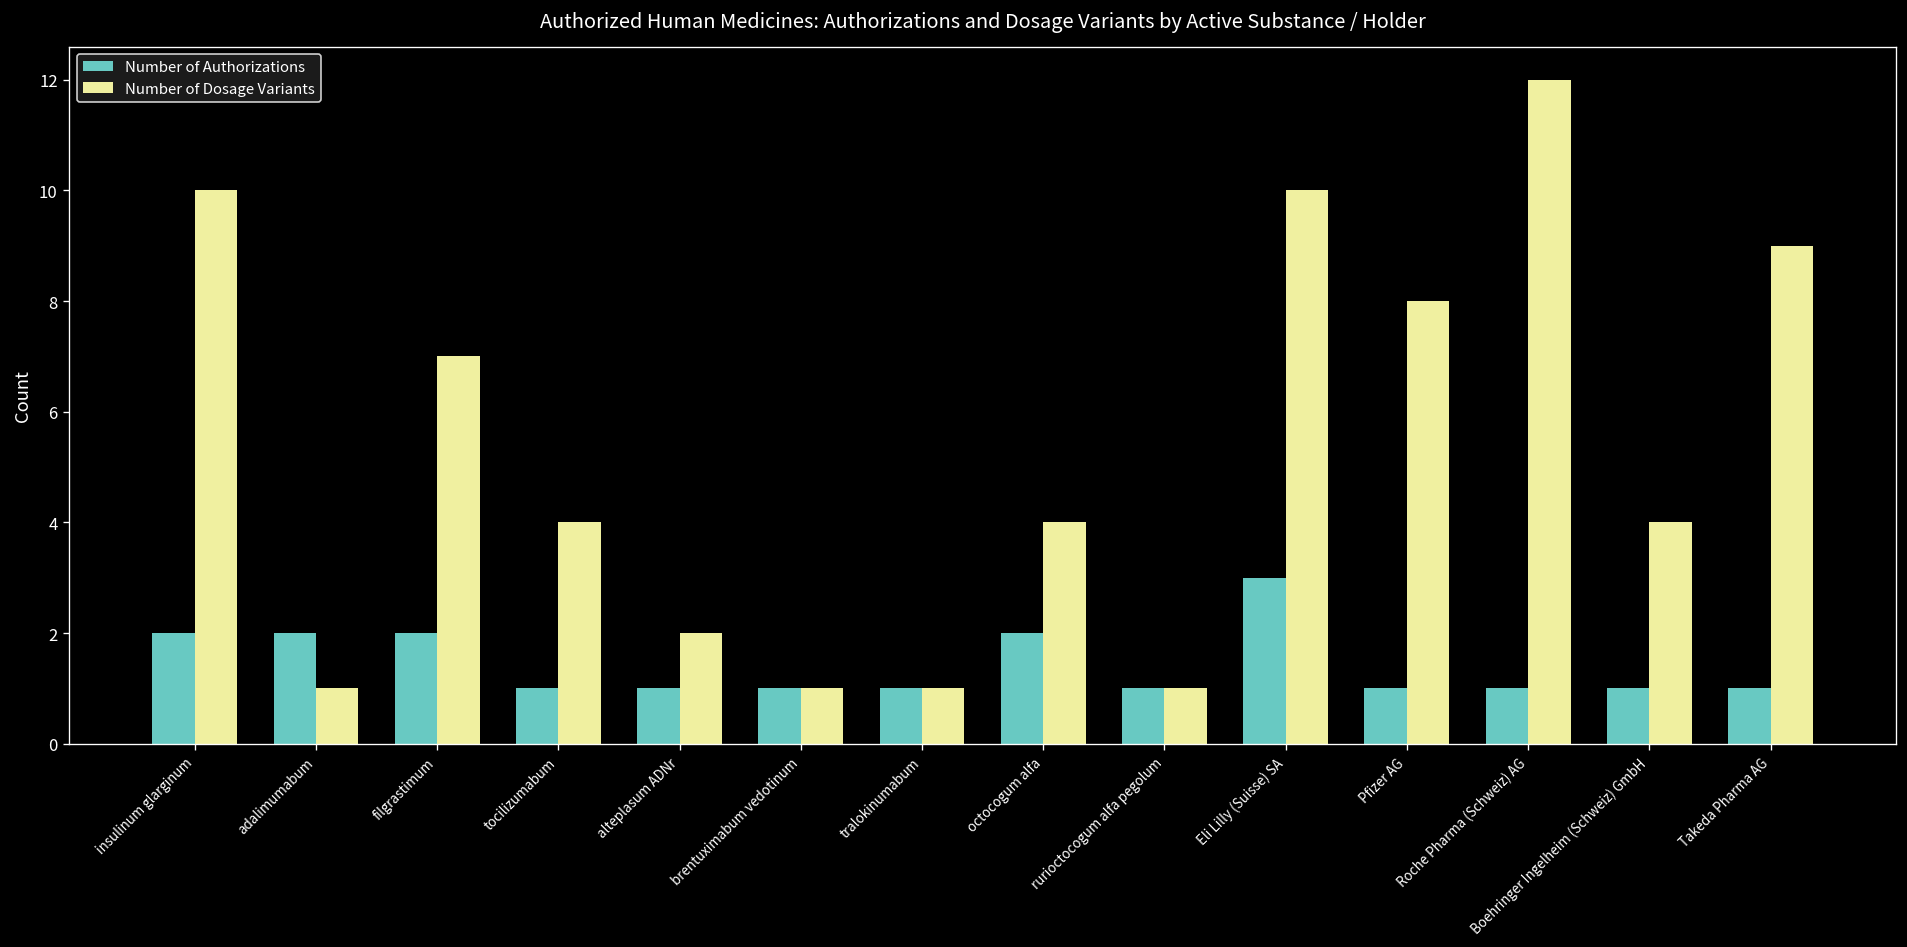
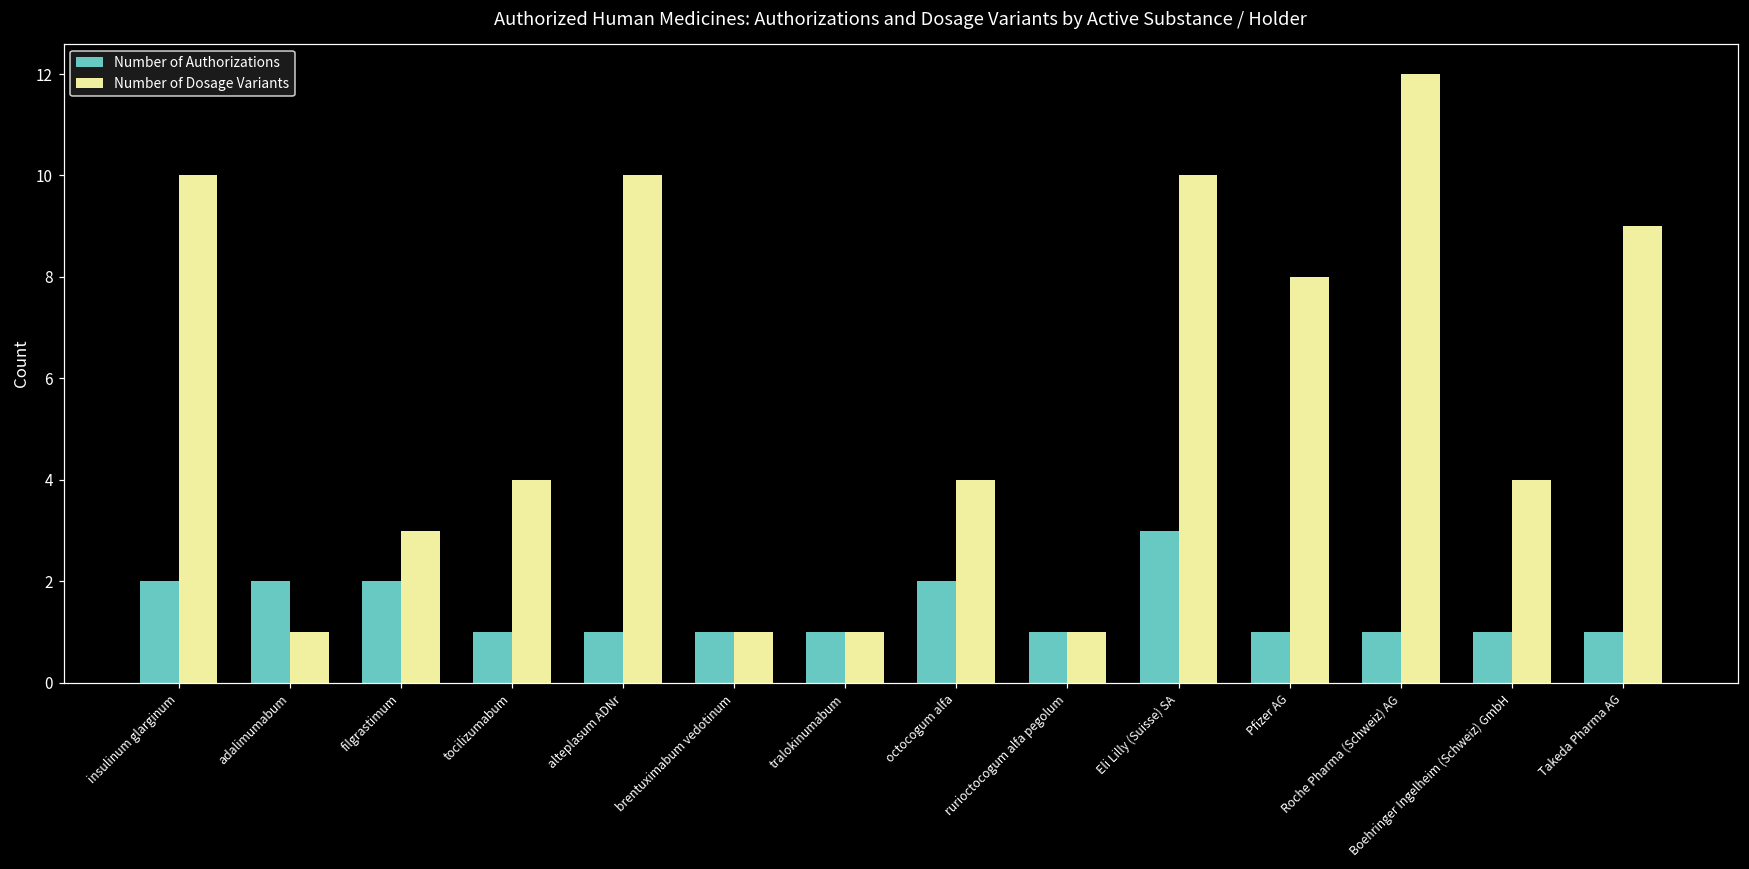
  {
    "Number of Authorizations": {
      "insulinum glarginum": 2,
      "adalimumabum": 2,
      "filgrastimum": 2,
      "tocilizumabum": 1,
      "alteplasum ADNr": 1,
      "brentuximabum vedotinum": 1,
      "tralokinumabum": 1,
      "octocogum alfa": 2,
      "rurioctocogum alfa pegolum": 1,
      "Eli Lilly (Suisse) SA": 3,
      "Pfizer AG": 1,
      "Roche Pharma (Schweiz) AG": 1,
      "Boehringer Ingelheim (Schweiz) GmbH": 1,
      "Takeda Pharma AG": 1
    },
    "Number of Dosage Variants": {
      "insulinum glarginum": 10,
      "adalimumabum": 1,
-     "filgrastimum": 7,
+     "filgrastimum": 3,
      "tocilizumabum": 4,
-     "alteplasum ADNr": 2,
+     "alteplasum ADNr": 10,
      "brentuximabum vedotinum": 1,
      "tralokinumabum": 1,
      "octocogum alfa": 4,
      "rurioctocogum alfa pegolum": 1,
      "Eli Lilly (Suisse) SA": 10,
      "Pfizer AG": 8,
      "Roche Pharma (Schweiz) AG": 12,
      "Boehringer Ingelheim (Schweiz) GmbH": 4,
      "Takeda Pharma AG": 9
    }
  }
